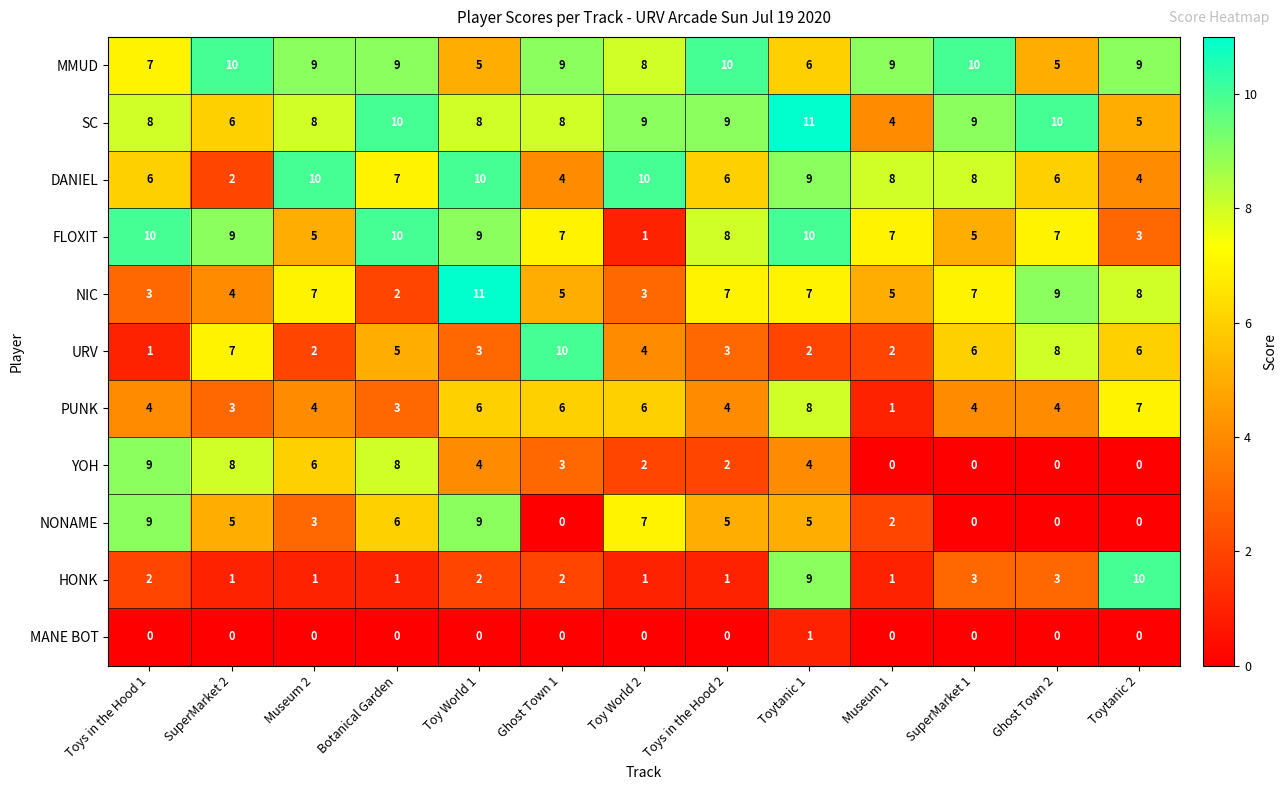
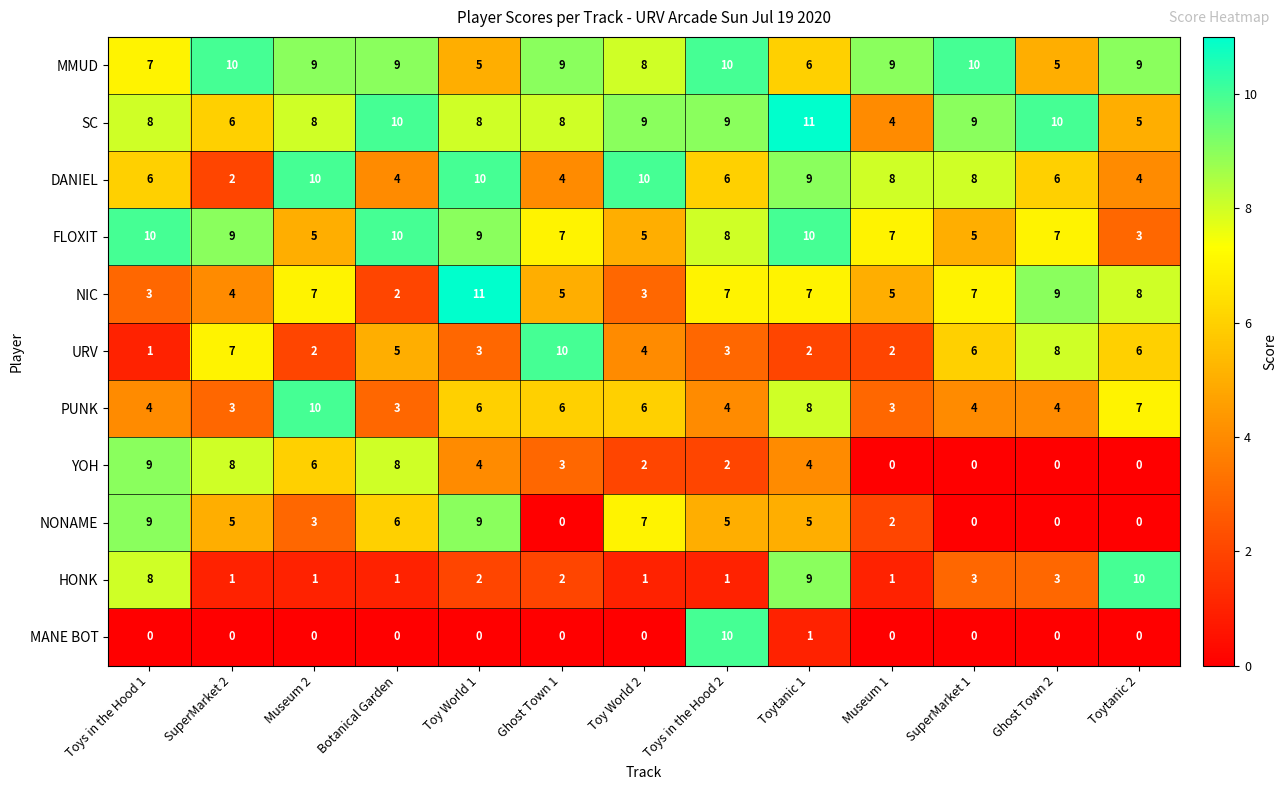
  {
    "MMUD": {
      "Toys in the Hood 1": 7,
      "SuperMarket 2": 10,
      "Museum 2": 9,
      "Botanical Garden": 9,
      "Toy World 1": 5,
      "Ghost Town 1": 9,
      "Toy World 2": 8,
      "Toys in the Hood 2": 10,
      "Toytanic 1": 6,
      "Museum 1": 9,
      "SuperMarket 1": 10,
      "Ghost Town 2": 5,
      "Toytanic 2": 9
    },
    "SC": {
      "Toys in the Hood 1": 8,
      "SuperMarket 2": 6,
      "Museum 2": 8,
      "Botanical Garden": 10,
      "Toy World 1": 8,
      "Ghost Town 1": 8,
      "Toy World 2": 9,
      "Toys in the Hood 2": 9,
      "Toytanic 1": 11,
      "Museum 1": 4,
      "SuperMarket 1": 9,
      "Ghost Town 2": 10,
      "Toytanic 2": 5
    },
    "DANIEL": {
      "Toys in the Hood 1": 6,
      "SuperMarket 2": 2,
      "Museum 2": 10,
-     "Botanical Garden": 7,
+     "Botanical Garden": 4,
      "Toy World 1": 10,
      "Ghost Town 1": 4,
      "Toy World 2": 10,
      "Toys in the Hood 2": 6,
      "Toytanic 1": 9,
      "Museum 1": 8,
      "SuperMarket 1": 8,
      "Ghost Town 2": 6,
      "Toytanic 2": 4
    },
    "FLOXIT": {
      "Toys in the Hood 1": 10,
      "SuperMarket 2": 9,
      "Museum 2": 5,
      "Botanical Garden": 10,
      "Toy World 1": 9,
      "Ghost Town 1": 7,
-     "Toy World 2": 1,
+     "Toy World 2": 5,
      "Toys in the Hood 2": 8,
      "Toytanic 1": 10,
      "Museum 1": 7,
      "SuperMarket 1": 5,
      "Ghost Town 2": 7,
      "Toytanic 2": 3
    },
    "NIC": {
      "Toys in the Hood 1": 3,
      "SuperMarket 2": 4,
      "Museum 2": 7,
      "Botanical Garden": 2,
      "Toy World 1": 11,
      "Ghost Town 1": 5,
      "Toy World 2": 3,
      "Toys in the Hood 2": 7,
      "Toytanic 1": 7,
      "Museum 1": 5,
      "SuperMarket 1": 7,
      "Ghost Town 2": 9,
      "Toytanic 2": 8
    },
    "URV": {
      "Toys in the Hood 1": 1,
      "SuperMarket 2": 7,
      "Museum 2": 2,
      "Botanical Garden": 5,
      "Toy World 1": 3,
      "Ghost Town 1": 10,
      "Toy World 2": 4,
      "Toys in the Hood 2": 3,
      "Toytanic 1": 2,
      "Museum 1": 2,
      "SuperMarket 1": 6,
      "Ghost Town 2": 8,
      "Toytanic 2": 6
    },
    "PUNK": {
      "Toys in the Hood 1": 4,
      "SuperMarket 2": 3,
-     "Museum 2": 4,
+     "Museum 2": 10,
      "Botanical Garden": 3,
      "Toy World 1": 6,
      "Ghost Town 1": 6,
      "Toy World 2": 6,
      "Toys in the Hood 2": 4,
      "Toytanic 1": 8,
-     "Museum 1": 1,
+     "Museum 1": 3,
      "SuperMarket 1": 4,
      "Ghost Town 2": 4,
      "Toytanic 2": 7
    },
    "YOH": {
      "Toys in the Hood 1": 9,
      "SuperMarket 2": 8,
      "Museum 2": 6,
      "Botanical Garden": 8,
      "Toy World 1": 4,
      "Ghost Town 1": 3,
      "Toy World 2": 2,
      "Toys in the Hood 2": 2,
      "Toytanic 1": 4,
      "Museum 1": 0,
      "SuperMarket 1": 0,
      "Ghost Town 2": 0,
      "Toytanic 2": 0
    },
    "NONAME": {
      "Toys in the Hood 1": 9,
      "SuperMarket 2": 5,
      "Museum 2": 3,
      "Botanical Garden": 6,
      "Toy World 1": 9,
      "Ghost Town 1": 0,
      "Toy World 2": 7,
      "Toys in the Hood 2": 5,
      "Toytanic 1": 5,
      "Museum 1": 2,
      "SuperMarket 1": 0,
      "Ghost Town 2": 0,
      "Toytanic 2": 0
    },
    "HONK": {
-     "Toys in the Hood 1": 2,
+     "Toys in the Hood 1": 8,
      "SuperMarket 2": 1,
      "Museum 2": 1,
      "Botanical Garden": 1,
      "Toy World 1": 2,
      "Ghost Town 1": 2,
      "Toy World 2": 1,
      "Toys in the Hood 2": 1,
      "Toytanic 1": 9,
      "Museum 1": 1,
      "SuperMarket 1": 3,
      "Ghost Town 2": 3,
      "Toytanic 2": 10
    },
    "MANE BOT": {
      "Toys in the Hood 1": 0,
      "SuperMarket 2": 0,
      "Museum 2": 0,
      "Botanical Garden": 0,
      "Toy World 1": 0,
      "Ghost Town 1": 0,
      "Toy World 2": 0,
-     "Toys in the Hood 2": 0,
+     "Toys in the Hood 2": 10,
      "Toytanic 1": 1,
      "Museum 1": 0,
      "SuperMarket 1": 0,
      "Ghost Town 2": 0,
      "Toytanic 2": 0
    }
  }
